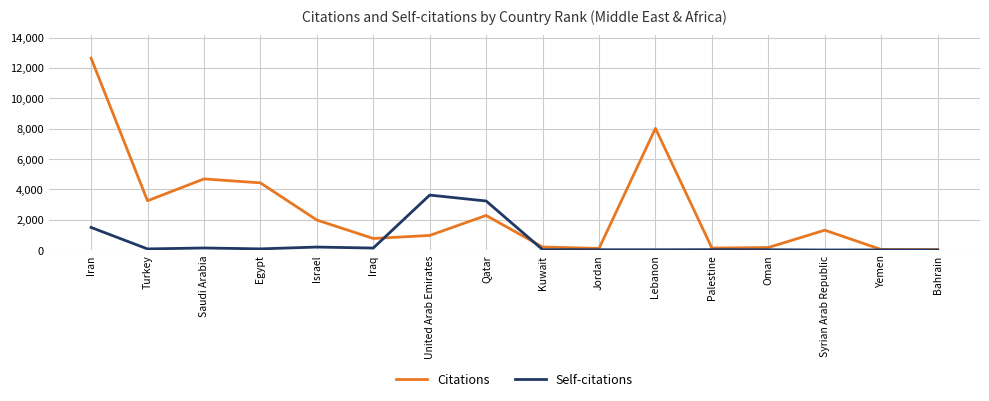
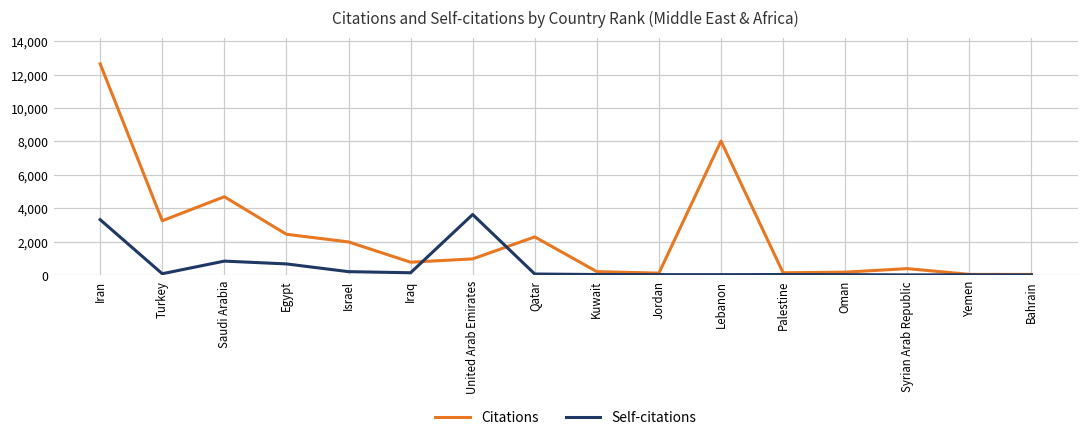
  {
    "Citations": {
      "Iran": "12,600",
      "Turkey": "3,200",
      "Saudi Arabia": "4,700",
-     "Egypt": "4,400",
+     "Egypt": "2,400",
      "Israel": "2,000",
      "Iraq": "800",
      "United Arab Emirates": "1,000",
      "Qatar": "2,300",
      "Kuwait": "200",
      "Lebanon": "8,000",
-     "Syrian Arab Republic": "1,300"
+     "Syrian Arab Republic": "400"
    },
    "Self-citations": {
-     "Iran": "1,500",
+     "Iran": "3,300",
      "Turkey": "100",
-     "Saudi Arabia": "100",
-     "Egypt": "100",
+     "Saudi Arabia": "800",
+     "Egypt": "700",
      "Israel": "200",
      "Iraq": "100",
      "United Arab Emirates": "3,600",
-     "Qatar": "3,200",
+     "Qatar": "100",
      "Kuwait": "0",
      "Lebanon": "0",
      "Syrian Arab Republic": "0"
    }
  }
